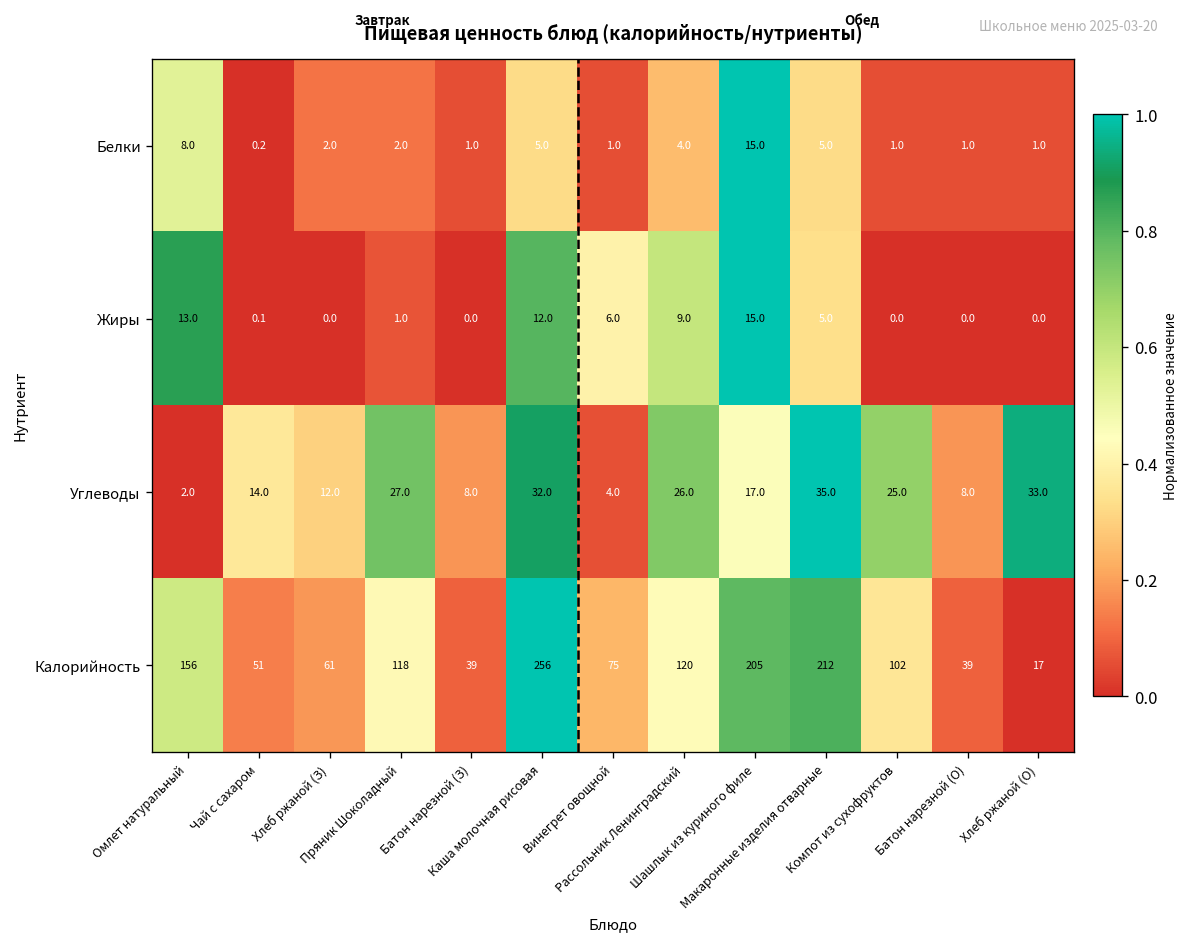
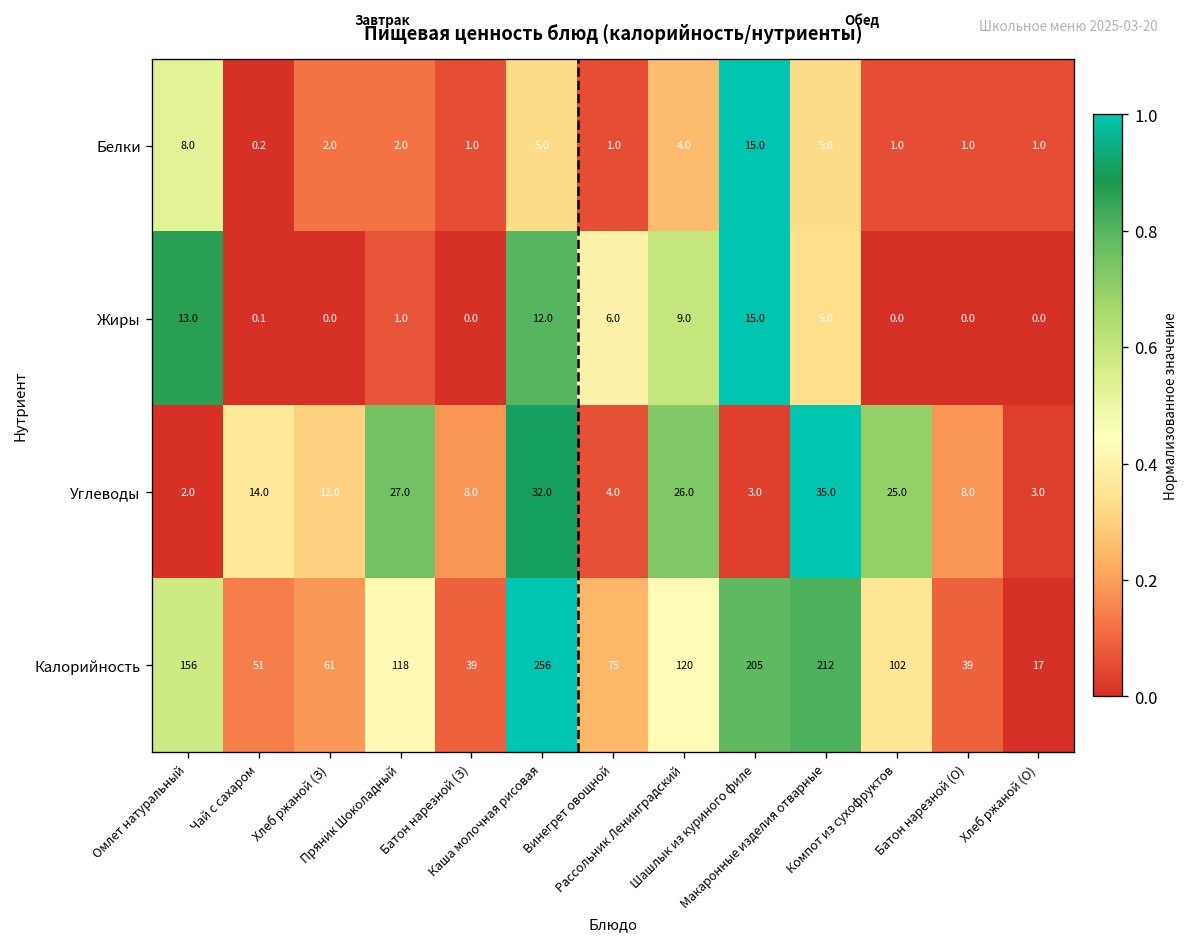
  {
    "Белки": {
      "Омлет натуральный": 8.0,
      "Чай с сахаром": 0.2,
      "Хлеб ржаной (З)": 2.0,
      "Пряник Шоколадный": 2.0,
      "Батон нарезной (З)": 1.0,
      "Каша молочная рисовая": 5.0,
      "Винегрет овощной": 1.0,
      "Рассольник Ленинградский": 4.0,
      "Шашлык из куриного филе": 15.0,
      "Макаронные изделия отварные": 5.0,
      "Компот из сухофруктов": 1.0,
      "Батон нарезной (О)": 1.0,
      "Хлеб ржаной (О)": 1.0
    },
    "Жиры": {
      "Омлет натуральный": 13.0,
      "Чай с сахаром": 0.1,
      "Хлеб ржаной (З)": 0.0,
      "Пряник Шоколадный": 1.0,
      "Батон нарезной (З)": 0.0,
      "Каша молочная рисовая": 12.0,
      "Винегрет овощной": 6.0,
      "Рассольник Ленинградский": 9.0,
      "Шашлык из куриного филе": 15.0,
      "Макаронные изделия отварные": 5.0,
      "Компот из сухофруктов": 0.0,
      "Батон нарезной (О)": 0.0,
      "Хлеб ржаной (О)": 0.0
    },
    "Углеводы": {
      "Омлет натуральный": 2.0,
      "Чай с сахаром": 14.0,
      "Хлеб ржаной (З)": 12.0,
      "Пряник Шоколадный": 27.0,
      "Батон нарезной (З)": 8.0,
      "Каша молочная рисовая": 32.0,
      "Винегрет овощной": 4.0,
      "Рассольник Ленинградский": 26.0,
-     "Шашлык из куриного филе": 17.0,
+     "Шашлык из куриного филе": 3.0,
      "Макаронные изделия отварные": 35.0,
      "Компот из сухофруктов": 25.0,
      "Батон нарезной (О)": 8.0,
-     "Хлеб ржаной (О)": 33.0
+     "Хлеб ржаной (О)": 3.0
    },
    "Калорийность": {
      "Омлет натуральный": 156,
      "Чай с сахаром": 51,
      "Хлеб ржаной (З)": 61,
      "Пряник Шоколадный": 118,
      "Батон нарезной (З)": 39,
      "Каша молочная рисовая": 256,
      "Винегрет овощной": 75,
      "Рассольник Ленинградский": 120,
      "Шашлык из куриного филе": 205,
      "Макаронные изделия отварные": 212,
      "Компот из сухофруктов": 102,
      "Батон нарезной (О)": 39,
      "Хлеб ржаной (О)": 17
    }
  }
